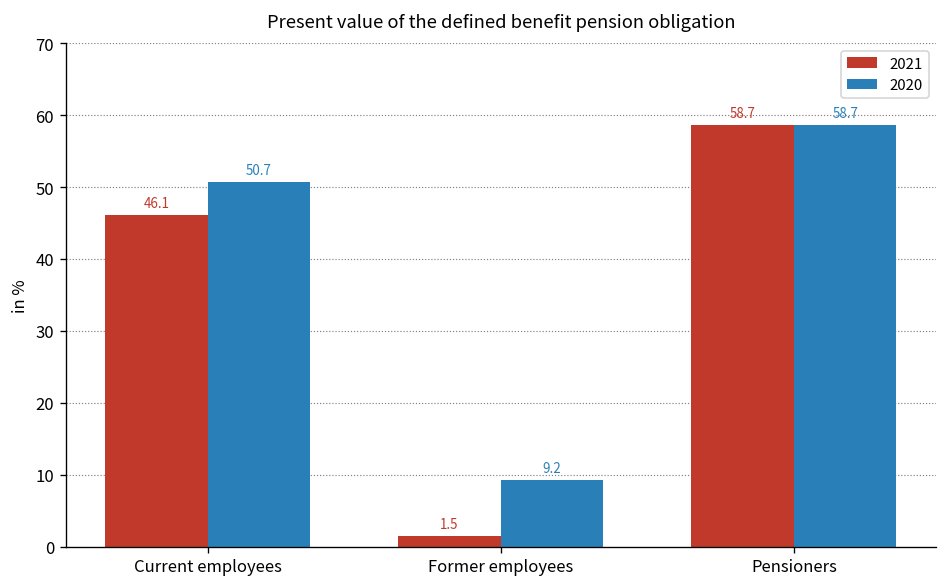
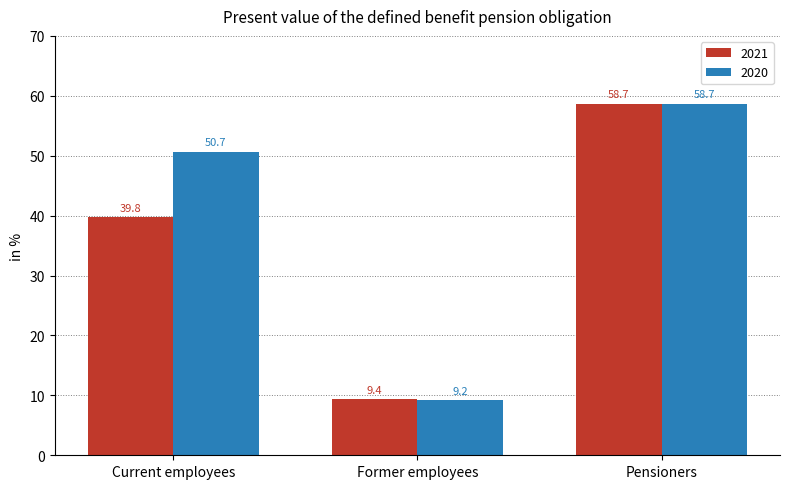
  {
    "2021": {
-     "Current employees": 46.1,
-     "Former employees": 1.5,
+     "Current employees": 39.8,
+     "Former employees": 9.4,
      "Pensioners": 58.7
    },
    "2020": {
      "Current employees": 50.7,
      "Former employees": 9.2,
      "Pensioners": 58.7
    }
  }
